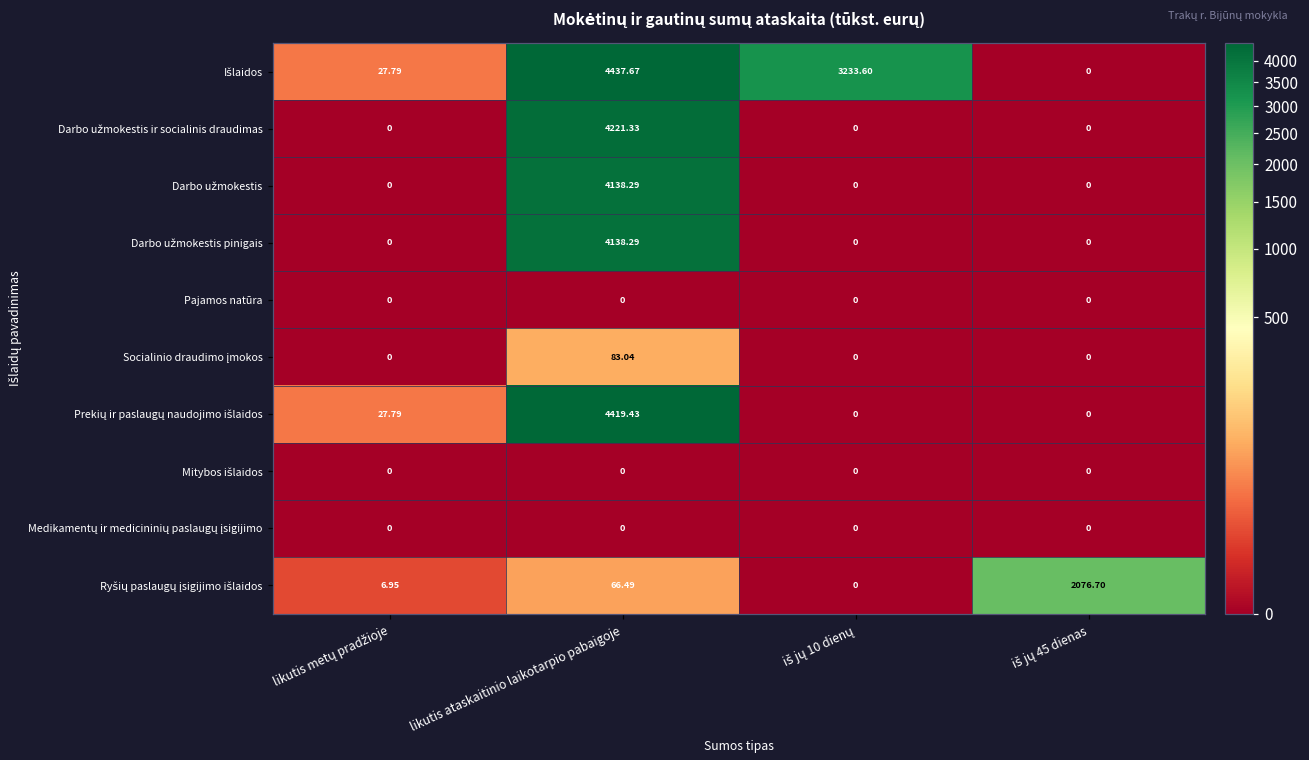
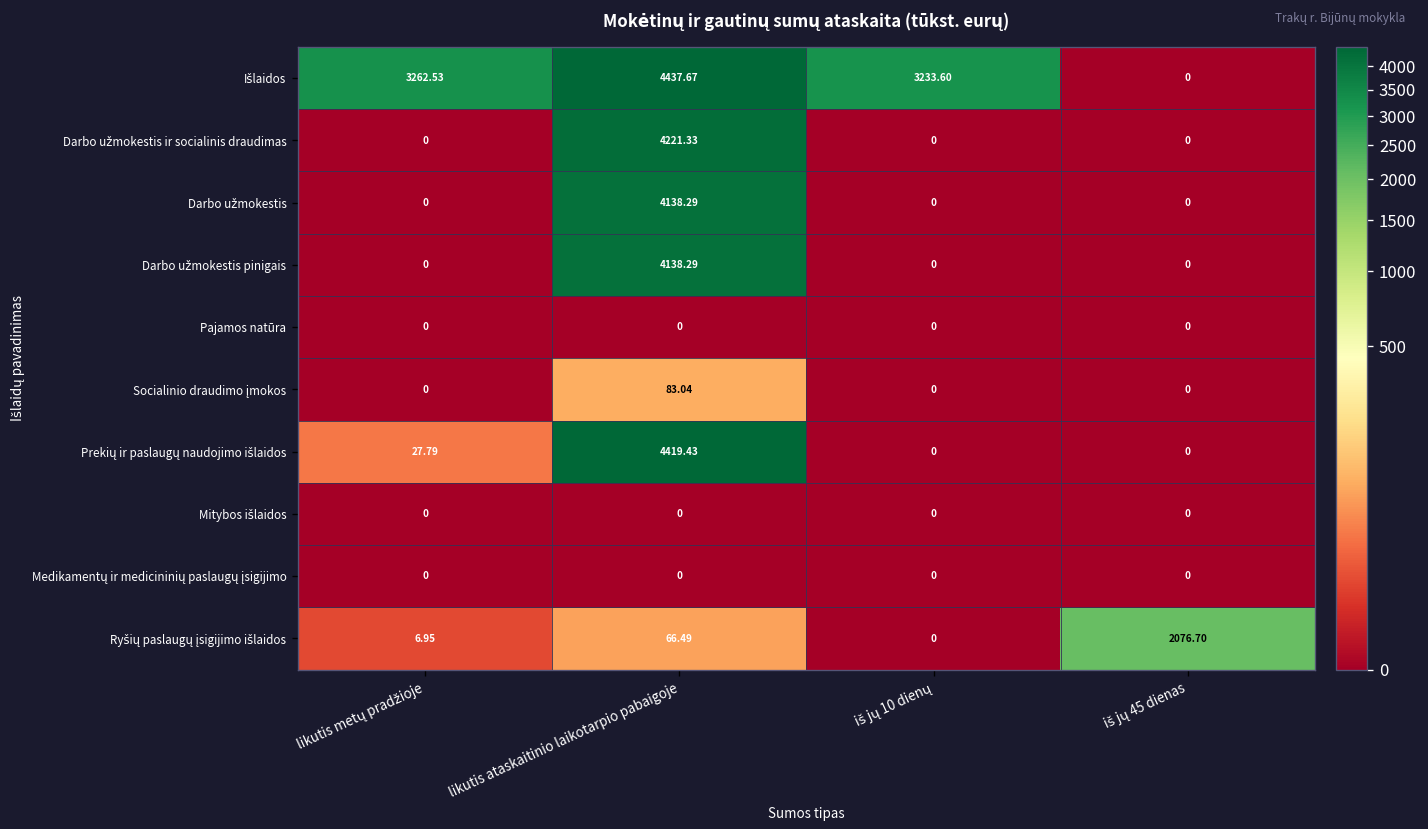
  {
    "Išlaidos": {
-     "likutis metų pradžioje": 27.79,
+     "likutis metų pradžioje": 3262.53,
      "likutis ataskaitinio laikotarpio pabaigoje": 4437.67,
      "iš jų 10 dienų": 3233.60,
      "iš jų 45 dienas": 0
    },
    "Darbo užmokestis ir socialinis draudimas": {
      "likutis metų pradžioje": 0,
      "likutis ataskaitinio laikotarpio pabaigoje": 4221.33,
      "iš jų 10 dienų": 0,
      "iš jų 45 dienas": 0
    },
    "Darbo užmokestis": {
      "likutis metų pradžioje": 0,
      "likutis ataskaitinio laikotarpio pabaigoje": 4138.29,
      "iš jų 10 dienų": 0,
      "iš jų 45 dienas": 0
    },
    "Darbo užmokestis pinigais": {
      "likutis metų pradžioje": 0,
      "likutis ataskaitinio laikotarpio pabaigoje": 4138.29,
      "iš jų 10 dienų": 0,
      "iš jų 45 dienas": 0
    },
    "Pajamos natūra": {
      "likutis metų pradžioje": 0,
      "likutis ataskaitinio laikotarpio pabaigoje": 0,
      "iš jų 10 dienų": 0,
      "iš jų 45 dienas": 0
    },
    "Socialinio draudimo įmokos": {
      "likutis metų pradžioje": 0,
      "likutis ataskaitinio laikotarpio pabaigoje": 83.04,
      "iš jų 10 dienų": 0,
      "iš jų 45 dienas": 0
    },
    "Prekių ir paslaugų naudojimo išlaidos": {
      "likutis metų pradžioje": 27.79,
      "likutis ataskaitinio laikotarpio pabaigoje": 4419.43,
      "iš jų 10 dienų": 0,
      "iš jų 45 dienas": 0
    },
    "Mitybos išlaidos": {
      "likutis metų pradžioje": 0,
      "likutis ataskaitinio laikotarpio pabaigoje": 0,
      "iš jų 10 dienų": 0,
      "iš jų 45 dienas": 0
    },
    "Medikamentų ir medicininių paslaugų įsigijimo": {
      "likutis metų pradžioje": 0,
      "likutis ataskaitinio laikotarpio pabaigoje": 0,
      "iš jų 10 dienų": 0,
      "iš jų 45 dienas": 0
    },
    "Ryšių paslaugų įsigijimo išlaidos": {
      "likutis metų pradžioje": 6.95,
      "likutis ataskaitinio laikotarpio pabaigoje": 66.49,
      "iš jų 10 dienų": 0,
      "iš jų 45 dienas": 2076.70
    }
  }
